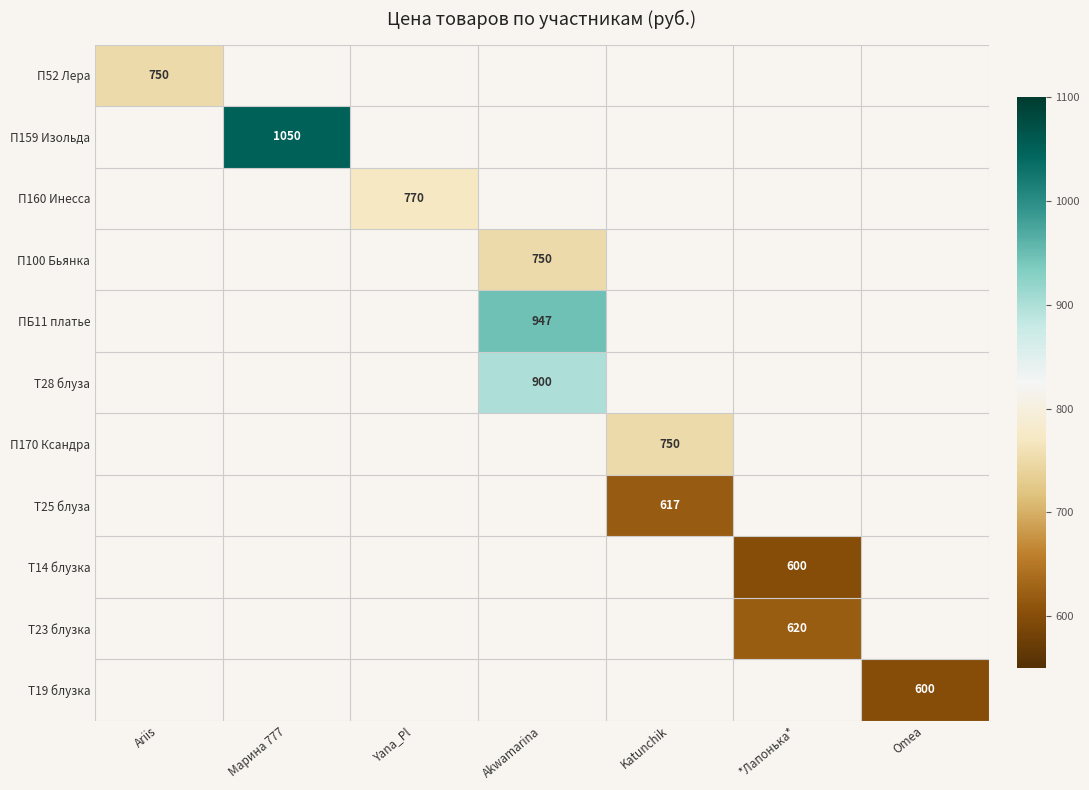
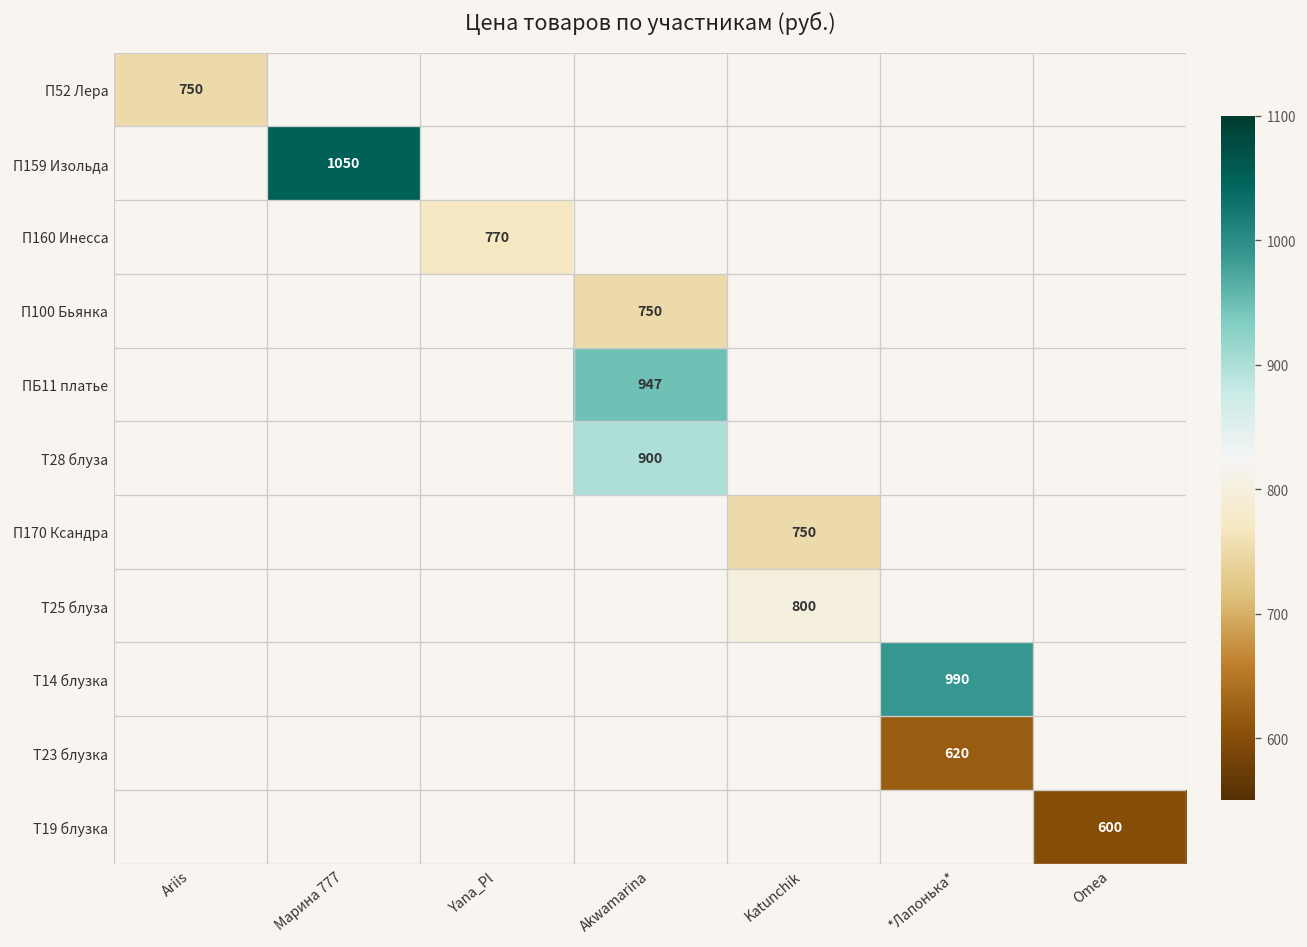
  {
    "П52 Лера": {
      "Ariis": 750
    },
    "П159 Изольда": {
      "Марина 777": 1050
    },
    "П160 Инесса": {
      "Yana_Pl": 770
    },
    "П100 Бьянка": {
      "Akwamarina": 750
    },
    "ПБ11 платье": {
      "Akwamarina": 947
    },
    "Т28 блуза": {
      "Akwamarina": 900
    },
    "П170 Ксандра": {
      "Katunchik": 750
    },
    "Т25 блуза": {
-     "Katunchik": 617
+     "Katunchik": 800
    },
    "Т14 блузка": {
-     "*Лапонька*": 600
+     "*Лапонька*": 990
    },
    "Т23 блузка": {
      "*Лапонька*": 620
    },
    "Т19 блузка": {
      "Omea": 600
    }
  }
